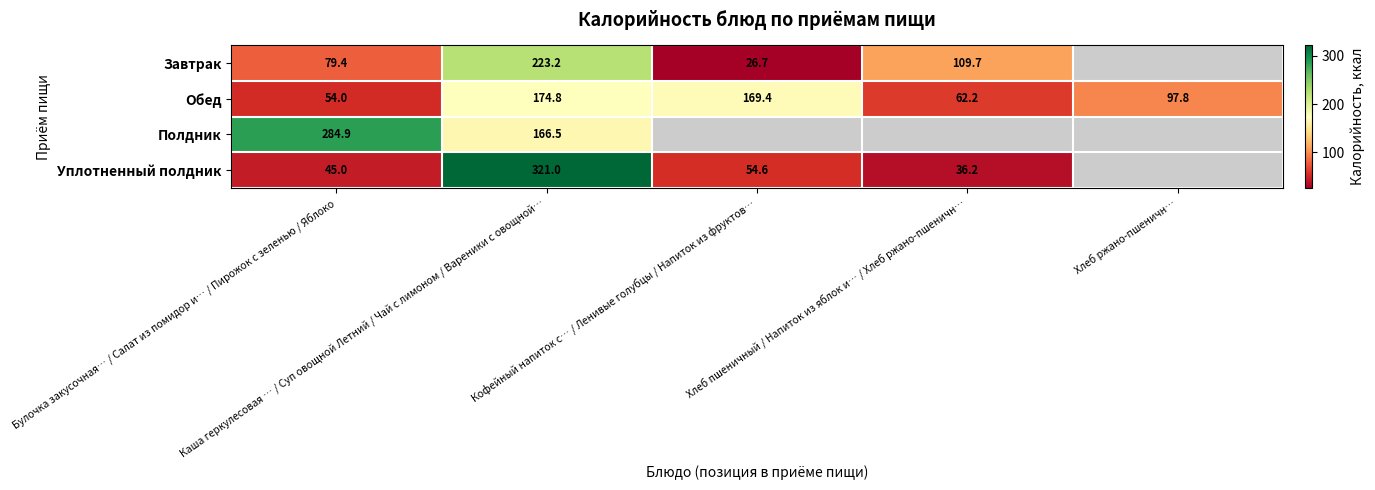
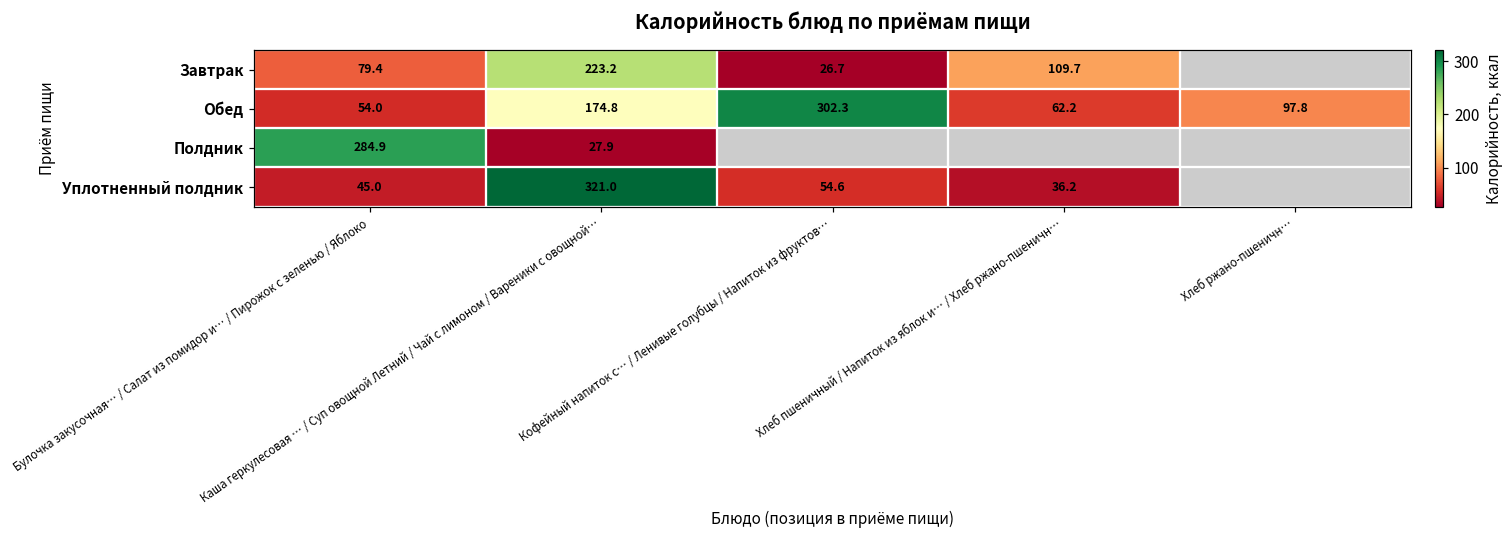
  {
    "Завтрак": {
      "Булочка закусочная… / Салат из помидор и… / Пирожок с зеленью / Яблоко": 79.4,
      "Каша геркулесовая … / Суп овощной Летний / Чай с лимоном / Вареники с овощной…": 223.2,
      "Кофейный напиток с… / Ленивые голубцы / Напиток из фруктов…": 26.7,
      "Хлеб пшеничный / Напиток из яблок и… / Хлеб ржано-пшеничн…": 109.7
    },
    "Обед": {
      "Булочка закусочная… / Салат из помидор и… / Пирожок с зеленью / Яблоко": 54.0,
      "Каша геркулесовая … / Суп овощной Летний / Чай с лимоном / Вареники с овощной…": 174.8,
-     "Кофейный напиток с… / Ленивые голубцы / Напиток из фруктов…": 169.4,
+     "Кофейный напиток с… / Ленивые голубцы / Напиток из фруктов…": 302.3,
      "Хлеб пшеничный / Напиток из яблок и… / Хлеб ржано-пшеничн…": 62.2,
      "Хлеб ржано-пшеничн…": 97.8
    },
    "Полдник": {
      "Булочка закусочная… / Салат из помидор и… / Пирожок с зеленью / Яблоко": 284.9,
-     "Каша геркулесовая … / Суп овощной Летний / Чай с лимоном / Вареники с овощной…": 166.5
+     "Каша геркулесовая … / Суп овощной Летний / Чай с лимоном / Вареники с овощной…": 27.9
    },
    "Уплотненный полдник": {
      "Булочка закусочная… / Салат из помидор и… / Пирожок с зеленью / Яблоко": 45.0,
      "Каша геркулесовая … / Суп овощной Летний / Чай с лимоном / Вареники с овощной…": 321.0,
      "Кофейный напиток с… / Ленивые голубцы / Напиток из фруктов…": 54.6,
      "Хлеб пшеничный / Напиток из яблок и… / Хлеб ржано-пшеничн…": 36.2
    }
  }
